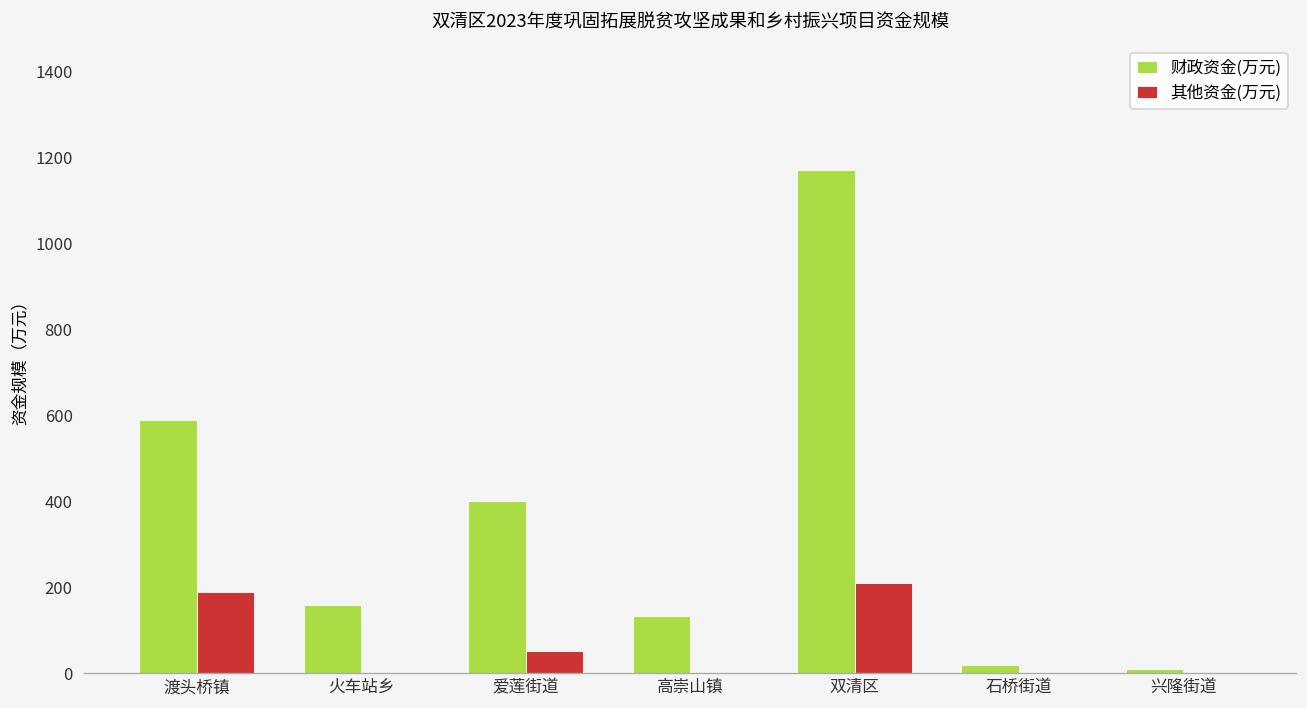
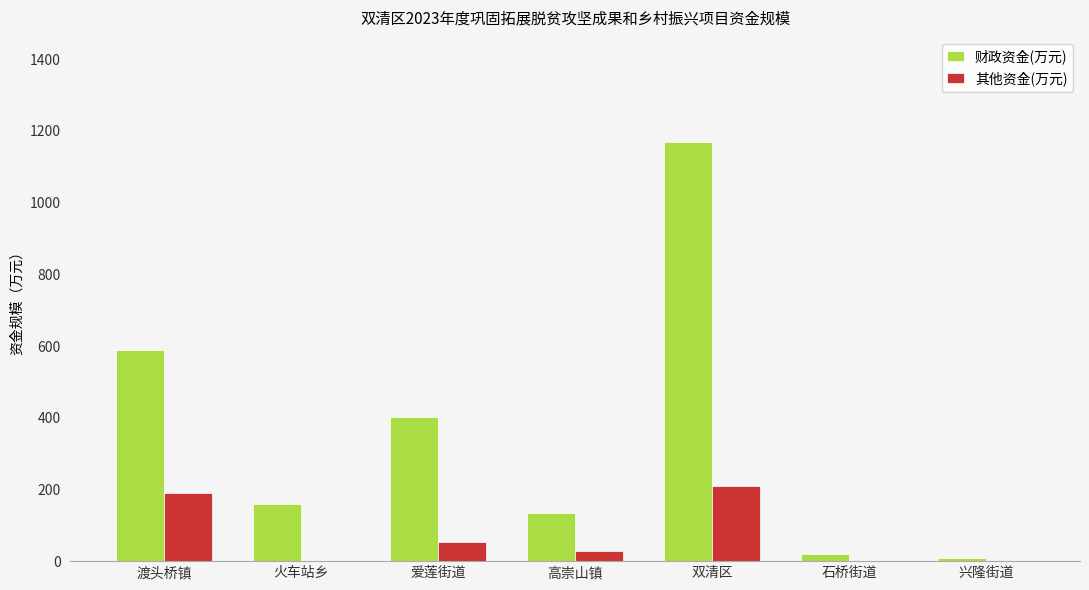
  {
    "财政资金(万元)": {
      "渡头桥镇": 590,
      "火车站乡": 160,
      "爱莲街道": 400,
      "高崇山镇": 130,
      "双清区": 1170,
      "石桥街道": 20,
      "兴隆街道": 10
    },
    "其他资金(万元)": {
      "渡头桥镇": 190,
      "火车站乡": 0,
      "爱莲街道": 50,
-     "高崇山镇": 0,
+     "高崇山镇": 30,
      "双清区": 210,
      "石桥街道": 0,
      "兴隆街道": 0
    }
  }
